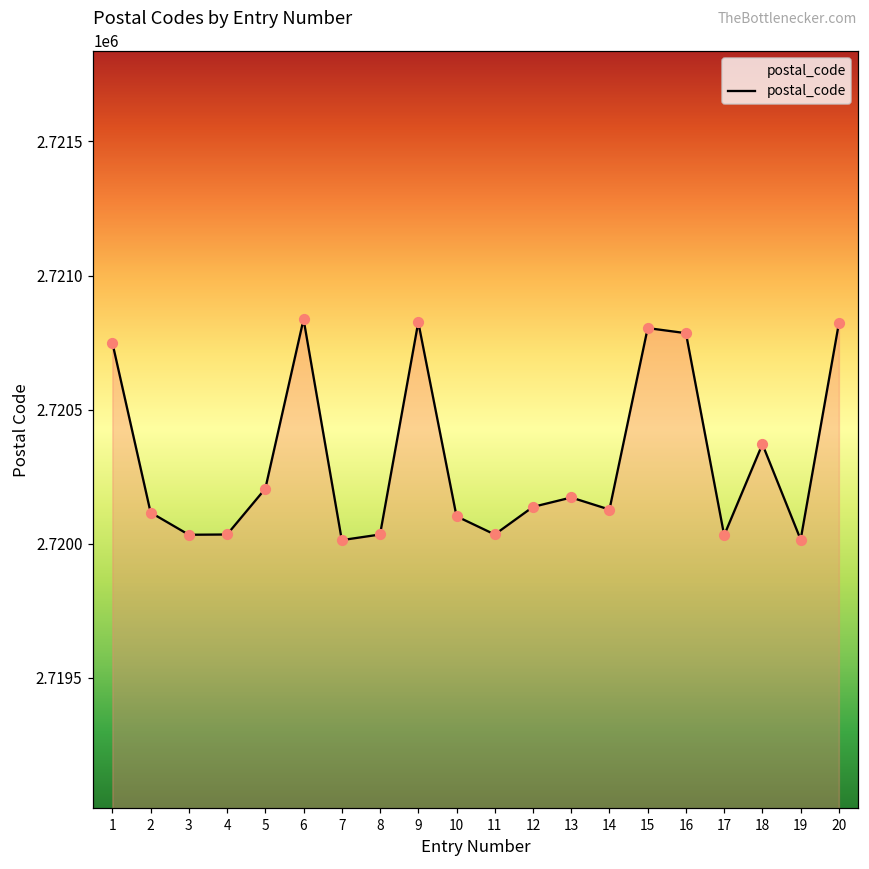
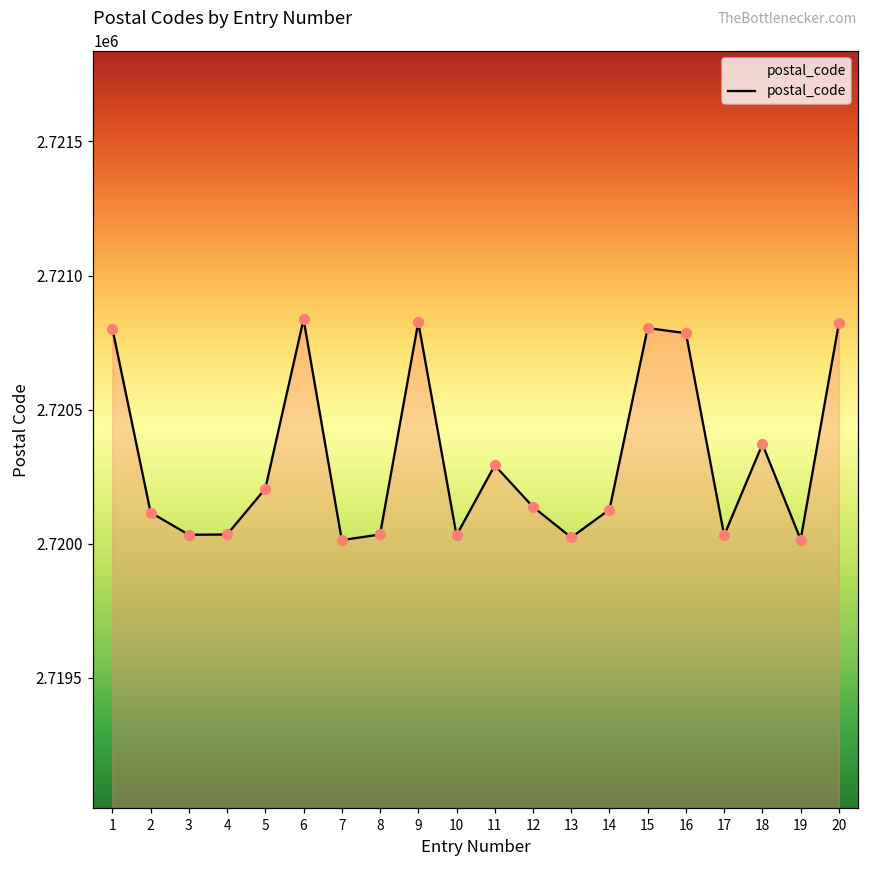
  {
-   "1": 2720750,
+   "1": 2720800,
    "2": 2720120,
    "3": 2720030,
    "4": 2720030,
    "5": 2720210,
    "6": 2720840,
    "7": 2720010,
    "8": 2720030,
    "9": 2720830,
-   "10": 2720100,
-   "11": 2720030,
+   "10": 2720030,
+   "11": 2720290,
    "12": 2720140,
-   "13": 2720170,
+   "13": 2720020,
    "14": 2720130,
    "15": 2720800,
    "16": 2720790,
    "17": 2720030,
    "18": 2720370,
    "19": 2720020,
    "20": 2720820
  }
